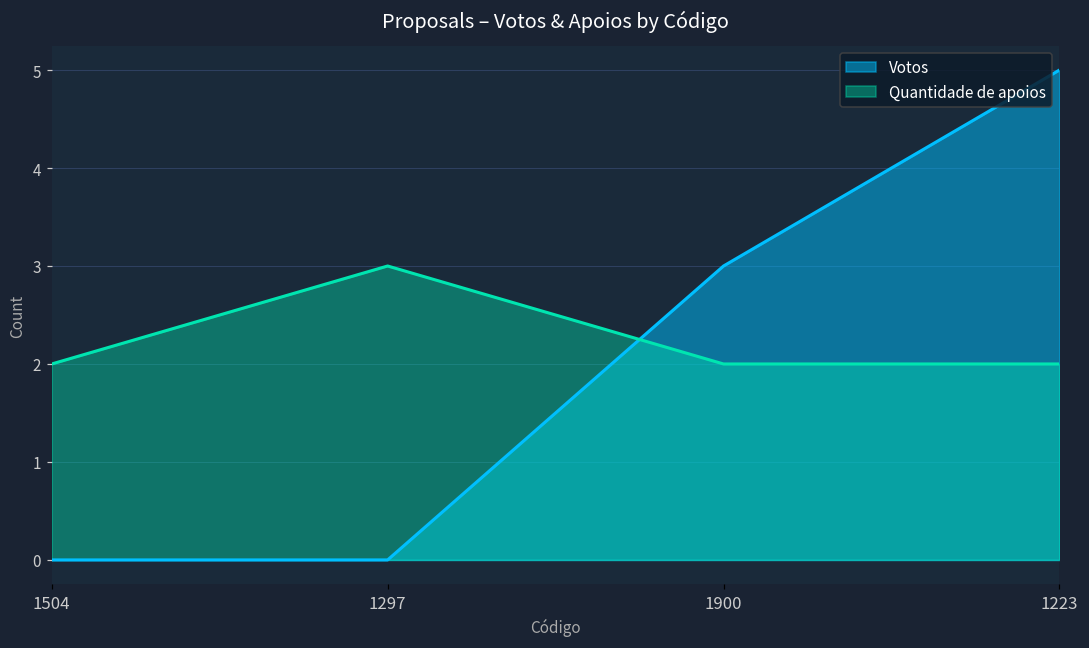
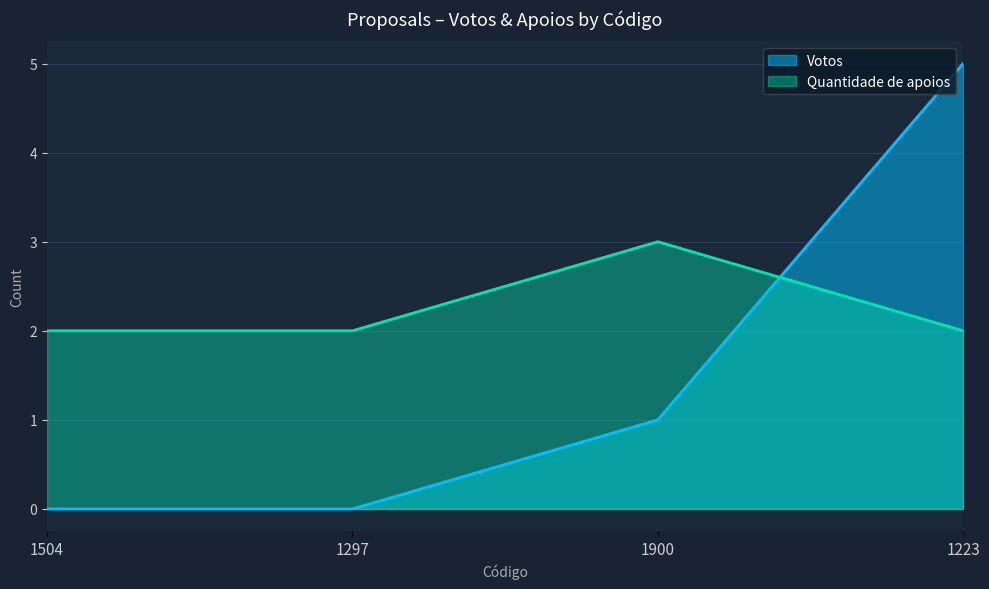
  {
    "Votos": {
      "1504": 0,
      "1297": 0,
-     "1900": 3,
+     "1900": 1,
      "1223": 5
    },
    "Quantidade de apoios": {
      "1504": 2,
-     "1297": 3,
-     "1900": 2,
+     "1297": 2,
+     "1900": 3,
      "1223": 2
    }
  }
